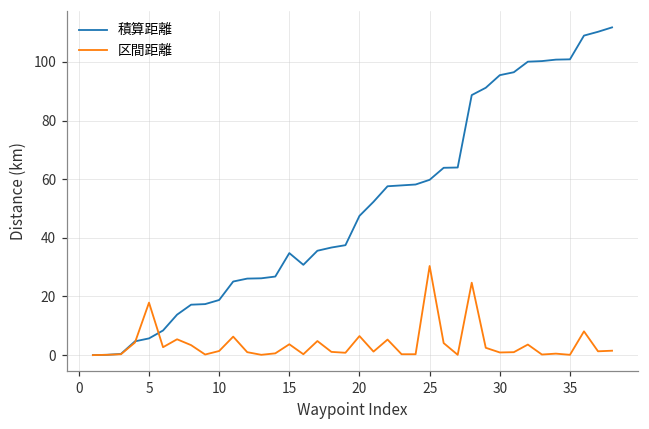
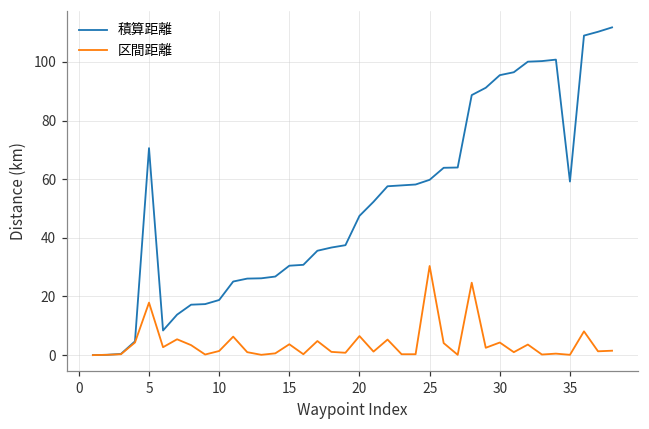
  {
    "積算距離": {
-     "5": 6,
+     "5": 71,
      "10": 19,
-     "15": 35,
+     "15": 31,
      "20": 48,
      "25": 60,
      "30": 96,
-     "35": 101
+     "35": 59
    },
    "区間距離": {
      "5": 18,
      "10": 1,
      "15": 4,
      "20": 7,
      "25": 30,
-     "30": 1,
+     "30": 4,
      "35": 0
    }
  }
